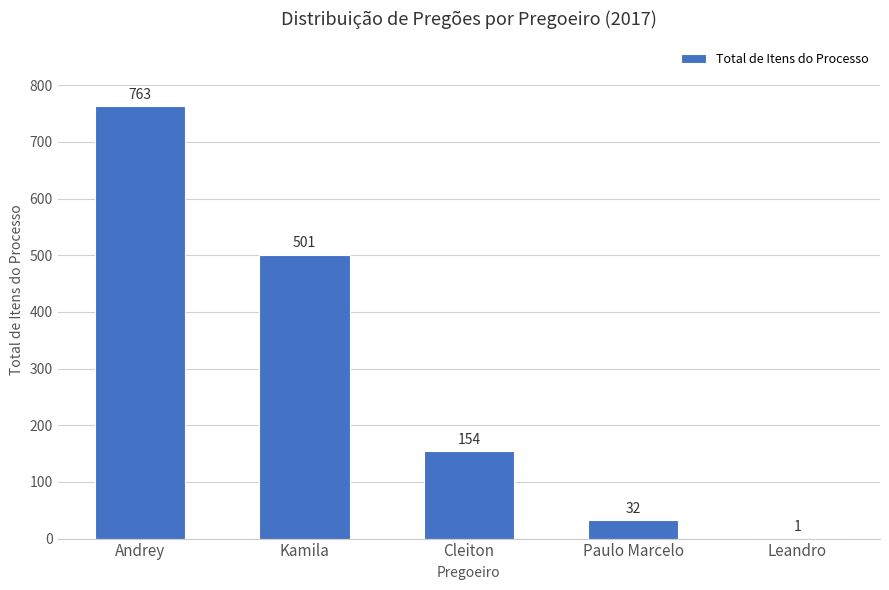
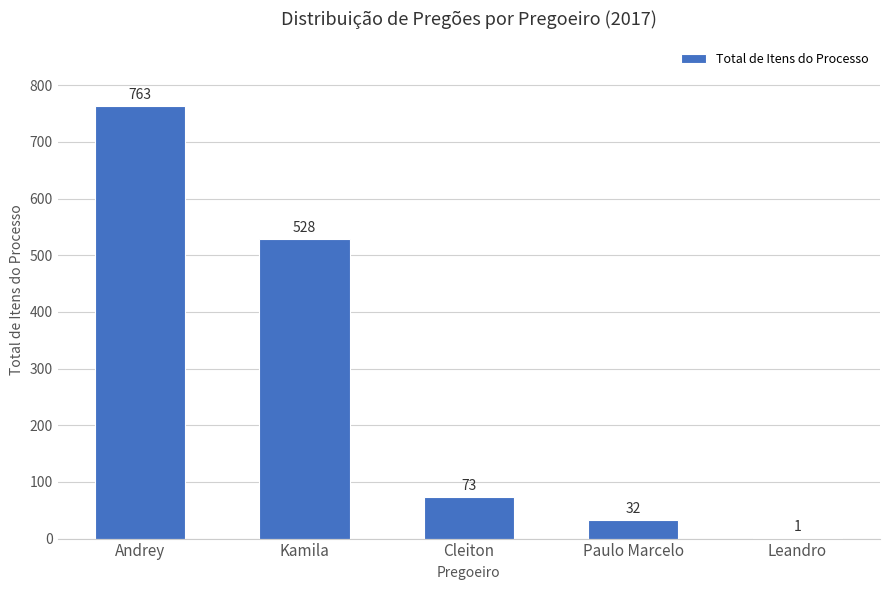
  {
    "Andrey": 763,
-   "Kamila": 501,
-   "Cleiton": 154,
+   "Kamila": 528,
+   "Cleiton": 73,
    "Paulo Marcelo": 32,
    "Leandro": 1
  }
